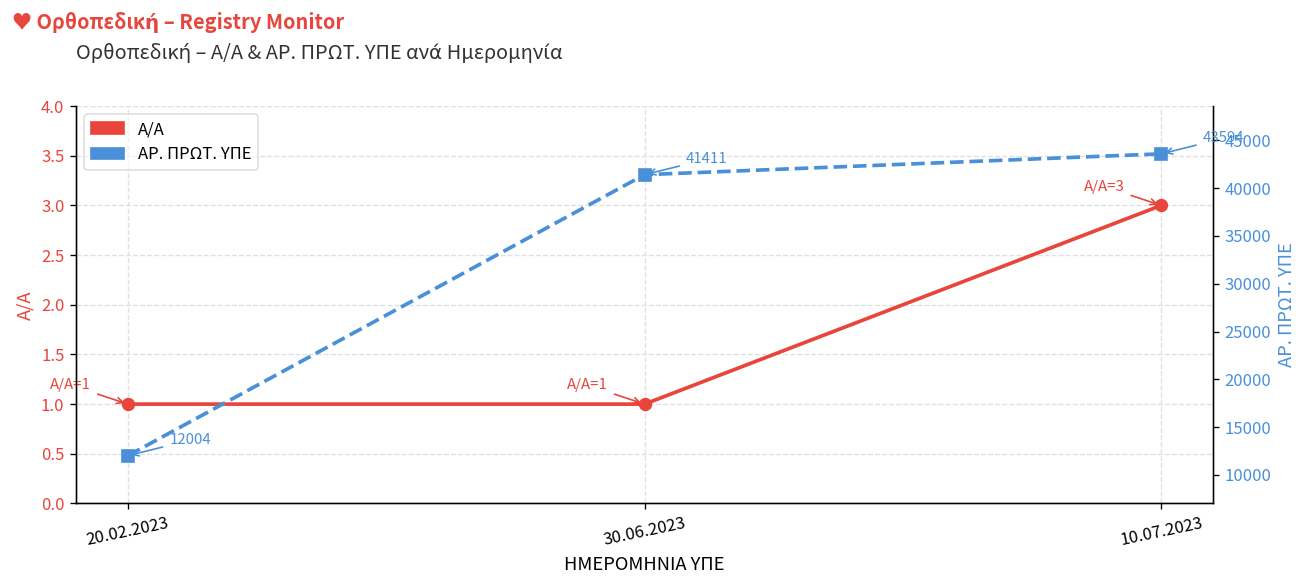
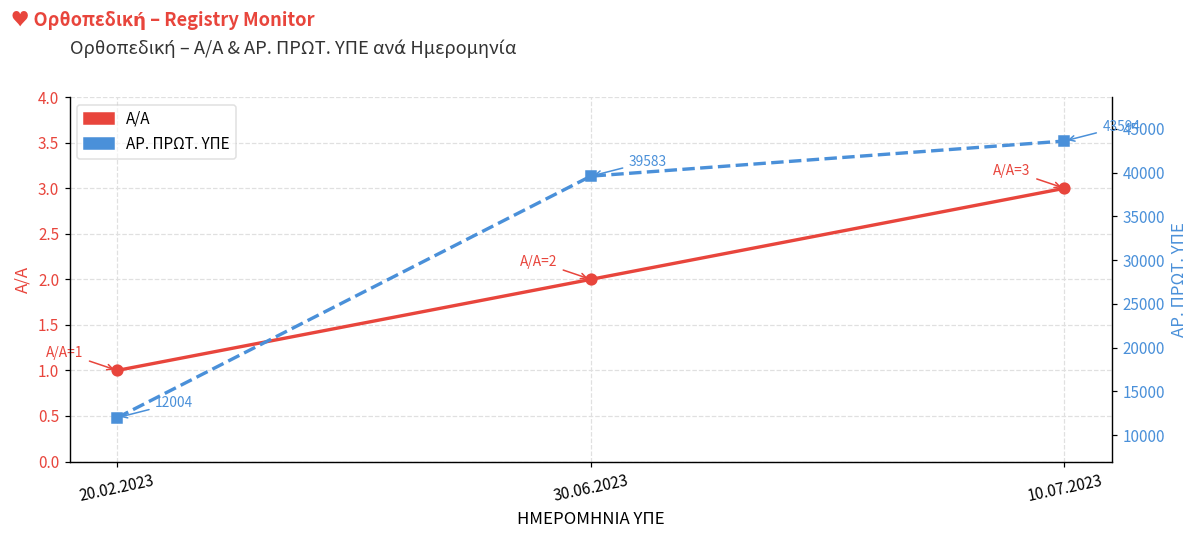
  {
    "Α/Α": {
      "20.02.2023": 1,
-     "30.06.2023": 1,
+     "30.06.2023": 2,
      "10.07.2023": 3
    },
    "ΑΡ. ΠΡΩΤ. ΥΠΕ": {
      "20.02.2023": 12004,
-     "30.06.2023": 41411,
+     "30.06.2023": 39583,
      "10.07.2023": 43594
    }
  }
